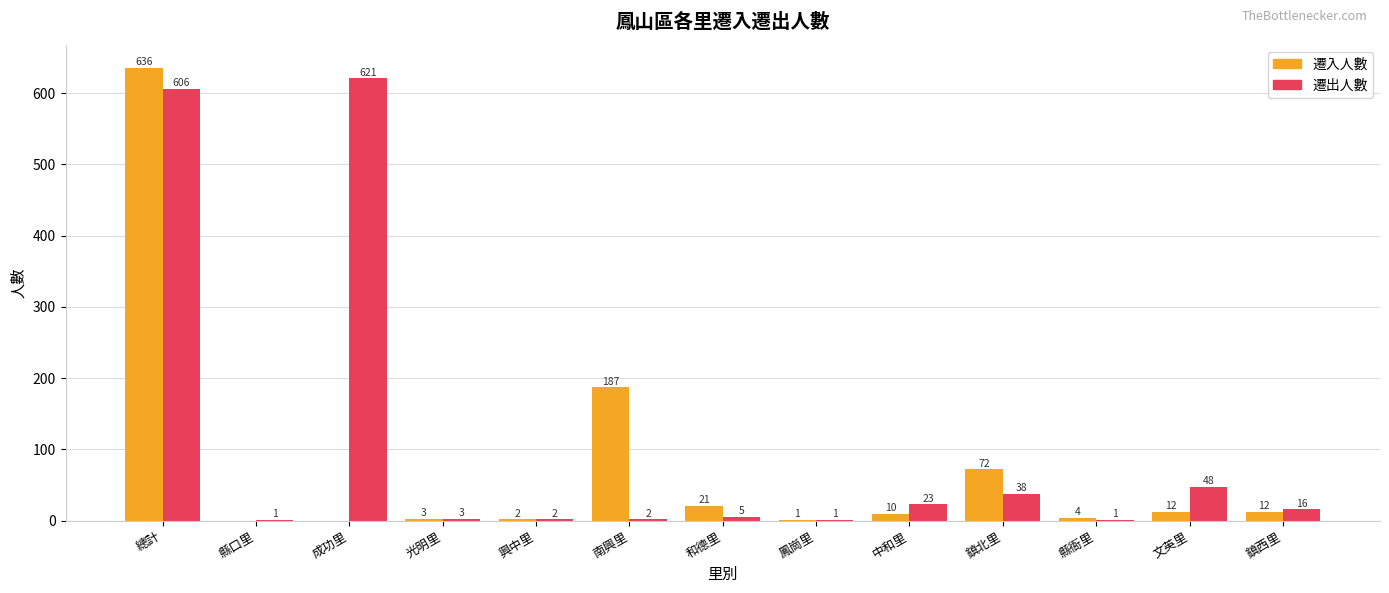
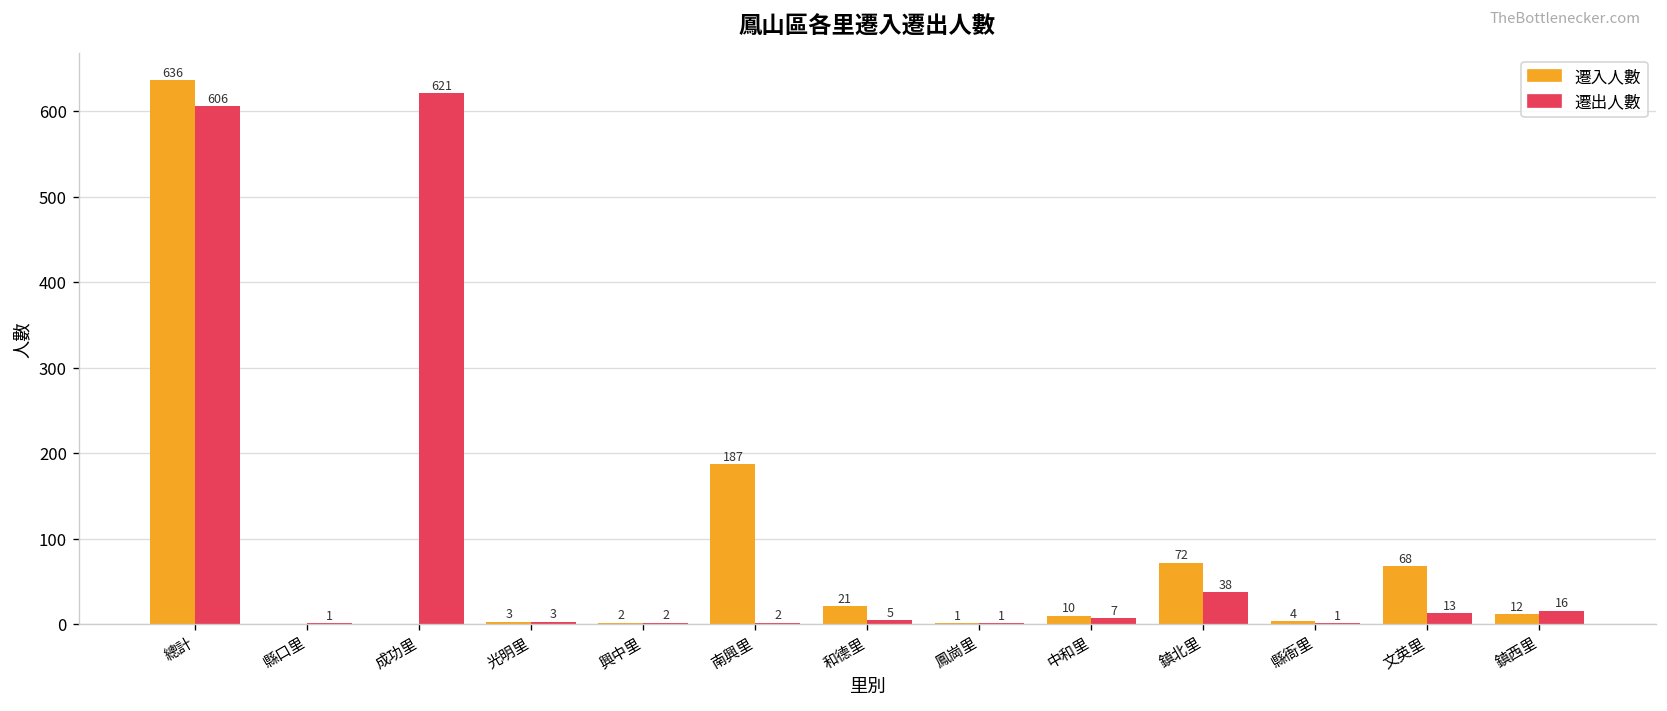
  {
    "遷入人數": {
      "總計": 636,
      "光明里": 3,
      "興中里": 2,
      "南興里": 187,
      "和德里": 21,
      "鳳崗里": 1,
      "中和里": 10,
      "鎮北里": 72,
      "縣衙里": 4,
-     "文英里": 12,
+     "文英里": 68,
      "鎮西里": 12
    },
    "遷出人數": {
      "總計": 606,
      "縣口里": 1,
      "成功里": 621,
      "光明里": 3,
      "興中里": 2,
      "南興里": 2,
      "和德里": 5,
      "鳳崗里": 1,
-     "中和里": 23,
+     "中和里": 7,
      "鎮北里": 38,
      "縣衙里": 1,
-     "文英里": 48,
+     "文英里": 13,
      "鎮西里": 16
    }
  }
